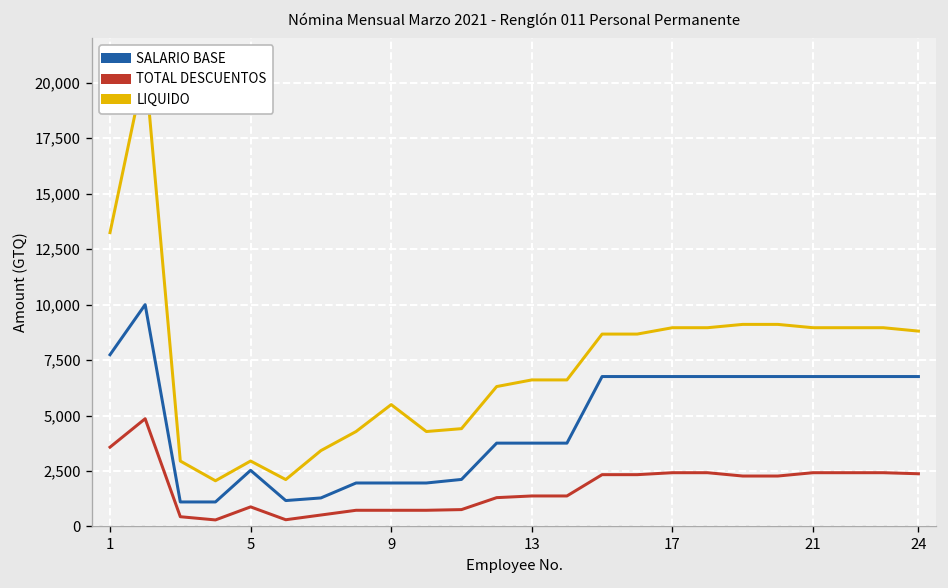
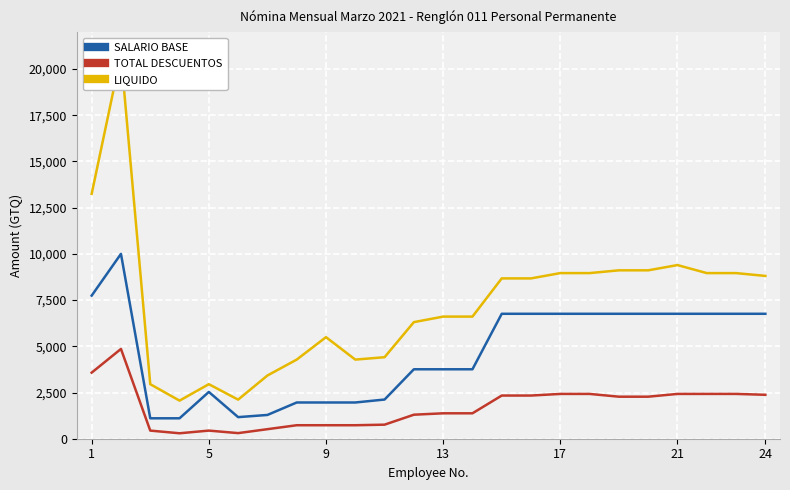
  {
    "SALARIO BASE": {
      "1": "7,700",
      "5": "2,500",
      "9": "2,000",
      "13": "3,800",
      "17": "6,800",
      "21": "6,800",
      "24": "6,800"
    },
    "TOTAL DESCUENTOS": {
      "1": "3,600",
-     "5": "900",
+     "5": "400",
      "9": "700",
      "13": "1,400",
      "17": "2,400",
      "21": "2,400",
      "24": "2,400"
    },
    "LIQUIDO": {
      "1": "13,200",
      "5": "3,000",
      "9": "5,500",
      "13": "6,600",
      "17": "9,000",
-     "21": "9,000",
+     "21": "9,400",
      "24": "8,800"
    }
  }
